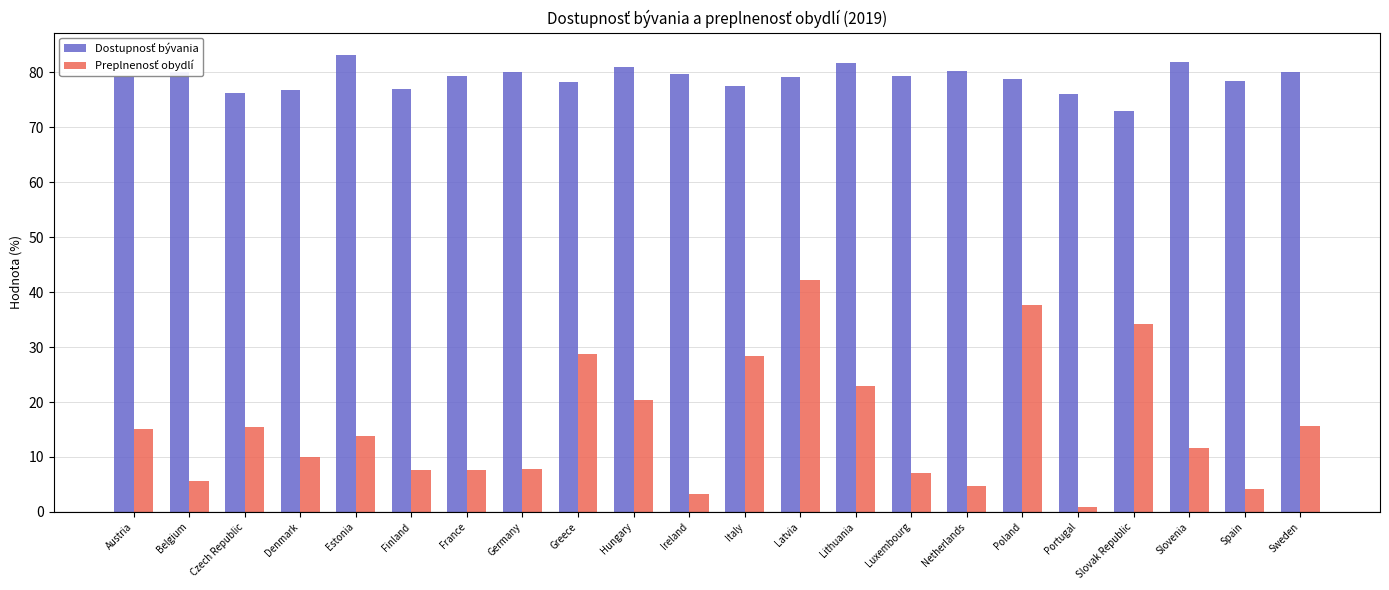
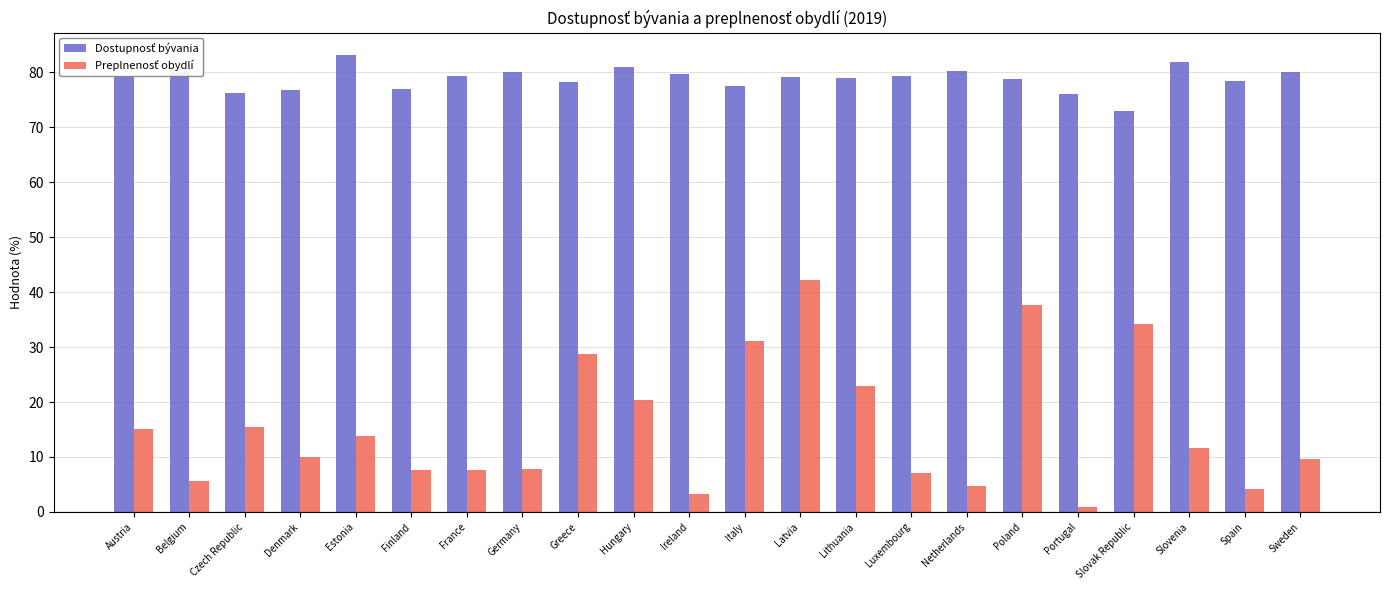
  {
    "Dostupnosť bývania": {
      "Austria": 79,
      "Czech Republic": 76,
      "Denmark": 77,
      "Estonia": 83,
      "Finland": 77,
      "France": 79,
      "Germany": 80,
      "Greece": 78,
      "Hungary": 81,
      "Ireland": 80,
      "Italy": 77,
      "Latvia": 79,
-     "Lithuania": 82,
+     "Lithuania": 79,
      "Luxembourg": 79,
      "Netherlands": 80,
      "Poland": 79,
      "Portugal": 76,
      "Slovak Republic": 73,
      "Slovenia": 82,
      "Spain": 78,
      "Sweden": 80
    },
    "Preplnenosť obydlí": {
      "Austria": 15,
      "Belgium": 6,
      "Czech Republic": 15,
      "Denmark": 10,
      "Estonia": 14,
      "Finland": 8,
      "France": 8,
      "Germany": 8,
      "Greece": 29,
      "Hungary": 20,
      "Ireland": 3,
-     "Italy": 28,
+     "Italy": 31,
      "Latvia": 42,
      "Lithuania": 23,
      "Luxembourg": 7,
      "Netherlands": 5,
      "Poland": 38,
      "Portugal": 1,
      "Slovak Republic": 34,
      "Slovenia": 12,
      "Spain": 4,
-     "Sweden": 16
+     "Sweden": 10
    }
  }
